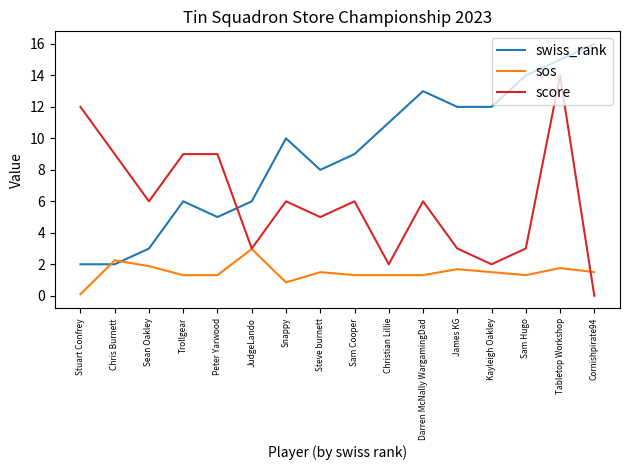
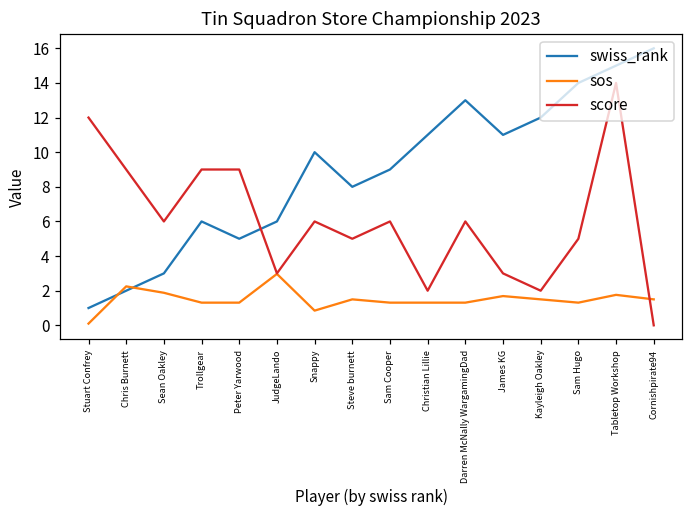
  {
    "swiss_rank": {
-     "Stuart Confrey": 2,
+     "Stuart Confrey": 1,
      "Chris Burnett": 2,
      "Sean Oakley": 3,
      "Trollgear": 6,
      "Peter Yarwood": 5,
      "JudgeLando": 6,
      "Snappy": 10,
      "Steve burnett": 8,
      "Sam Cooper": 9,
      "Christian Lillie": 11,
      "Darren McNally WargamingDad": 13,
-     "James KG": 12,
+     "James KG": 11,
      "Kayleigh Oakley": 12
    },
    "sos": {
      "Stuart Confrey": 0,
      "Chris Burnett": 2.3,
      "Sean Oakley": 2,
      "Trollgear": 1.3,
      "Peter Yarwood": 1.3,
      "Snappy": 1,
      "Steve burnett": 1.5,
      "Sam Cooper": 1.3,
      "Christian Lillie": 1.3,
      "Darren McNally WargamingDad": 1.3,
      "James KG": 1.7,
      "Kayleigh Oakley": 1.5,
      "Sam Hugo": 1.3,
      "Tabletop Workshop": 1.8,
      "Cornishpirate94": 1.5
    },
    "score": {
      "Stuart Confrey": 12,
      "Chris Burnett": 9,
      "Sean Oakley": 6,
      "Trollgear": 9,
      "Peter Yarwood": 9,
      "Snappy": 6,
      "Steve burnett": 5,
      "Sam Cooper": 6,
      "Christian Lillie": 2,
      "Darren McNally WargamingDad": 6,
      "James KG": 3,
      "Kayleigh Oakley": 2,
-     "Sam Hugo": 3,
+     "Sam Hugo": 5,
      "Cornishpirate94": 0
    }
  }
